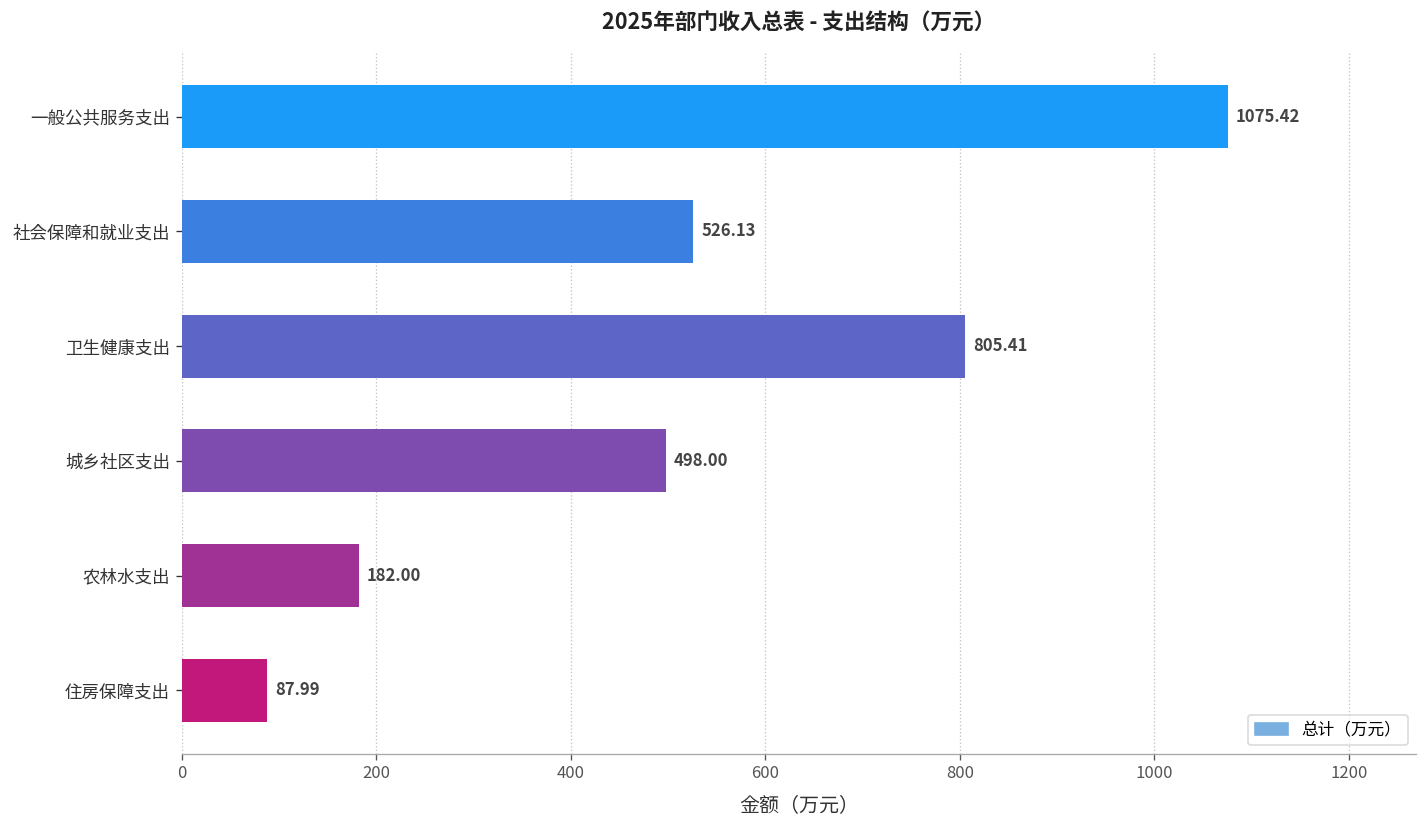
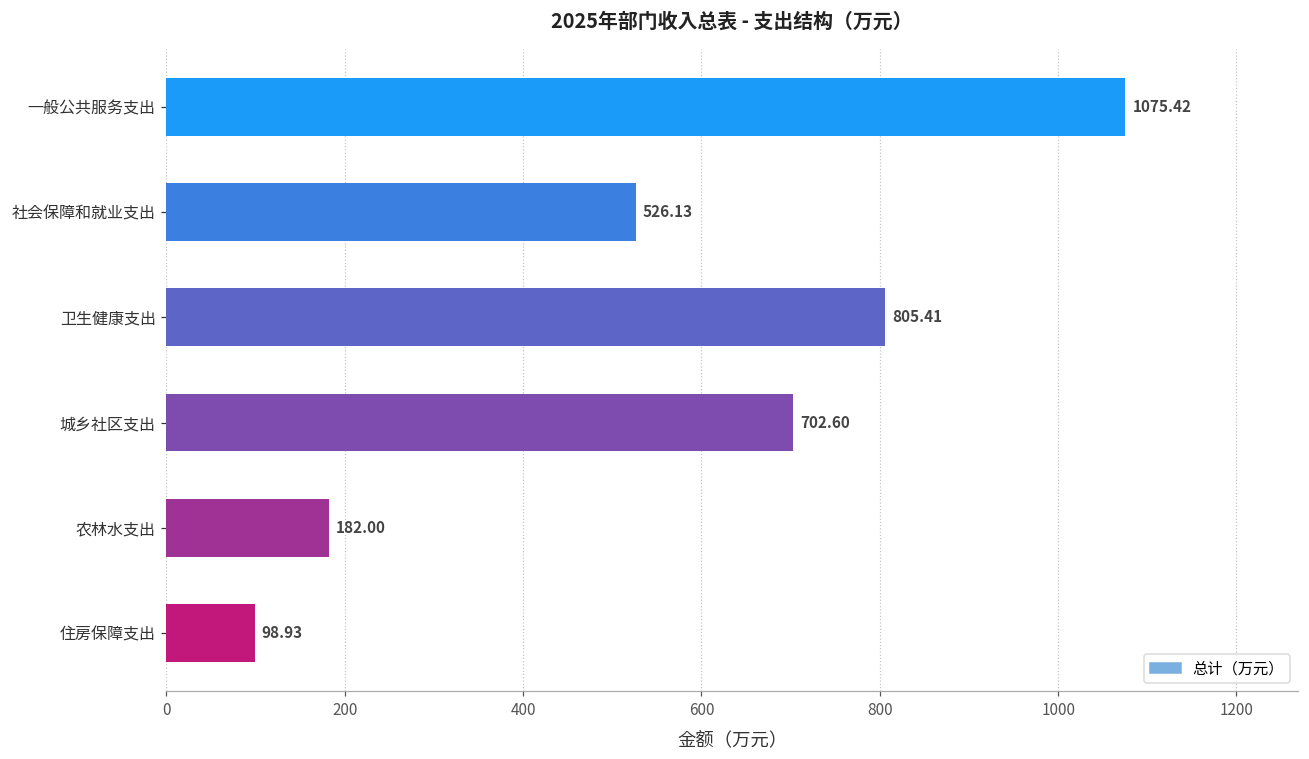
  {
    "一般公共服务支出": 1075.42,
    "社会保障和就业支出": 526.13,
    "卫生健康支出": 805.41,
-   "城乡社区支出": 498.00,
+   "城乡社区支出": 702.60,
    "农林水支出": 182.00,
-   "住房保障支出": 87.99
+   "住房保障支出": 98.93
  }
